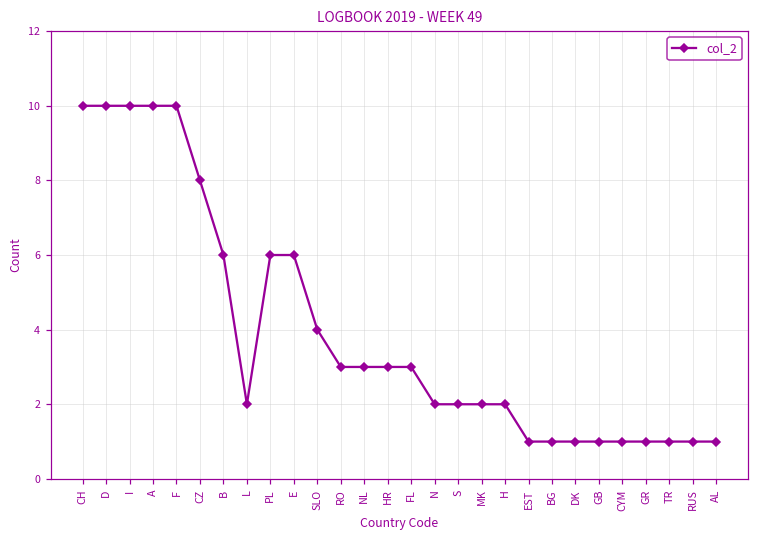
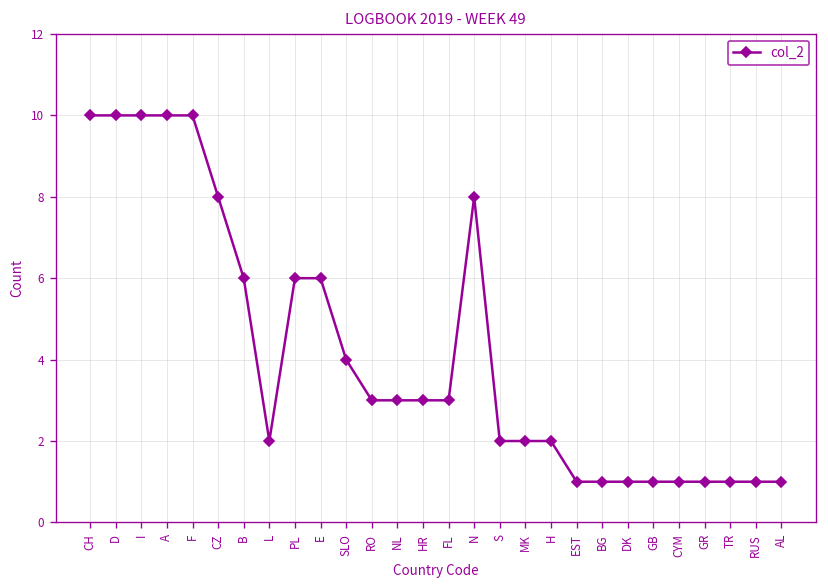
  {
    "CH": 10,
    "D": 10,
    "A": 10,
    "F": 10,
    "CZ": 8,
    "B": 6,
    "L": 2,
    "PL": 6,
    "E": 6,
    "SLO": 4,
    "RO": 3,
    "NL": 3,
    "HR": 3,
    "FL": 3,
-   "N": 2,
+   "N": 8,
    "S": 2,
    "MK": 2,
    "H": 2,
    "EST": 1,
    "BG": 1,
    "DK": 1,
    "GB": 1,
    "CYM": 1,
    "GR": 1,
    "TR": 1,
    "RUS": 1,
    "AL": 1
  }
